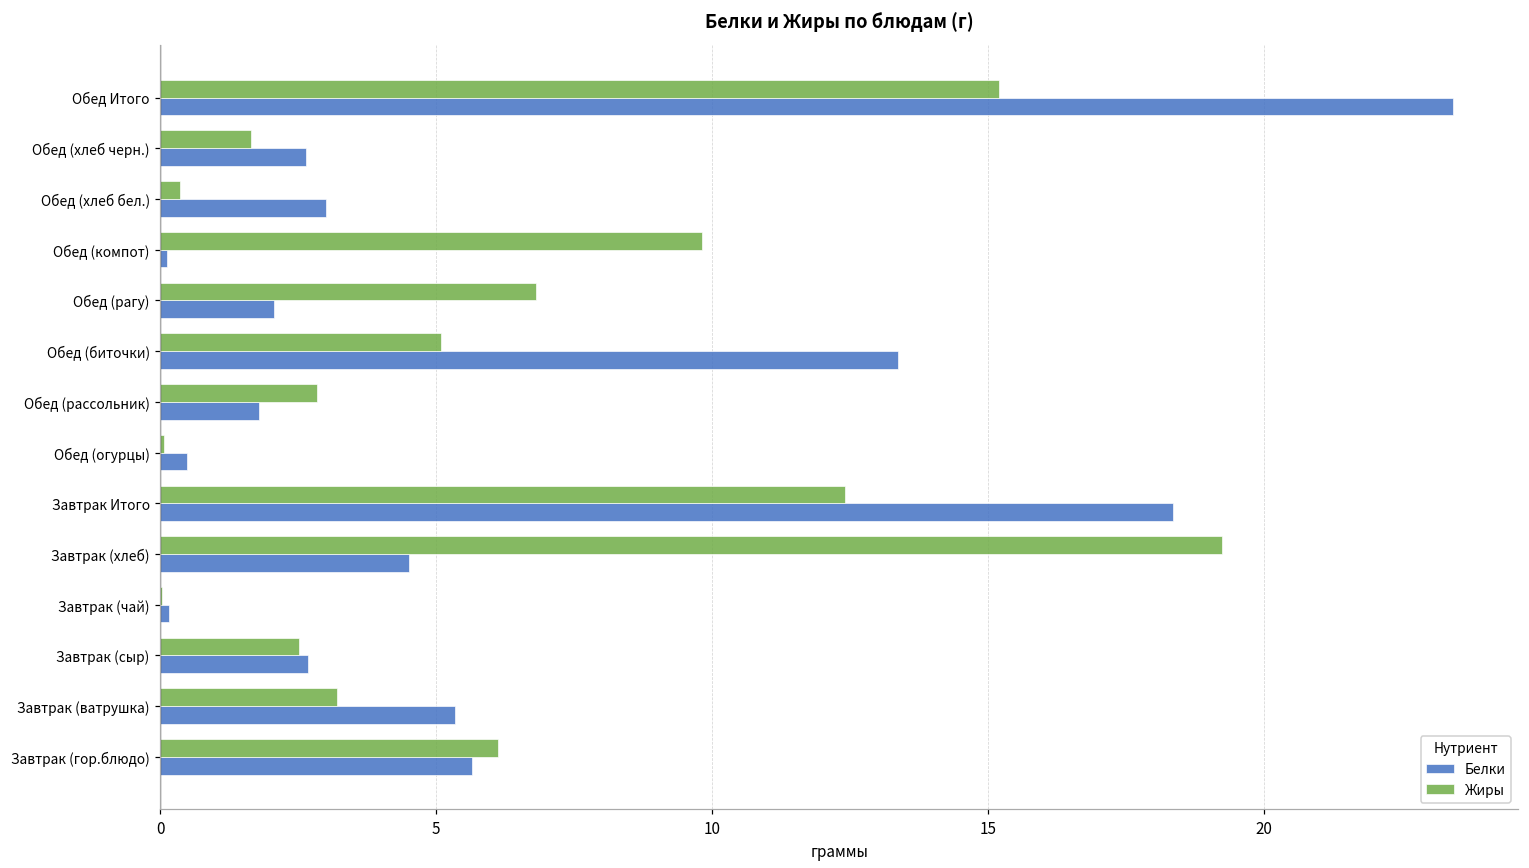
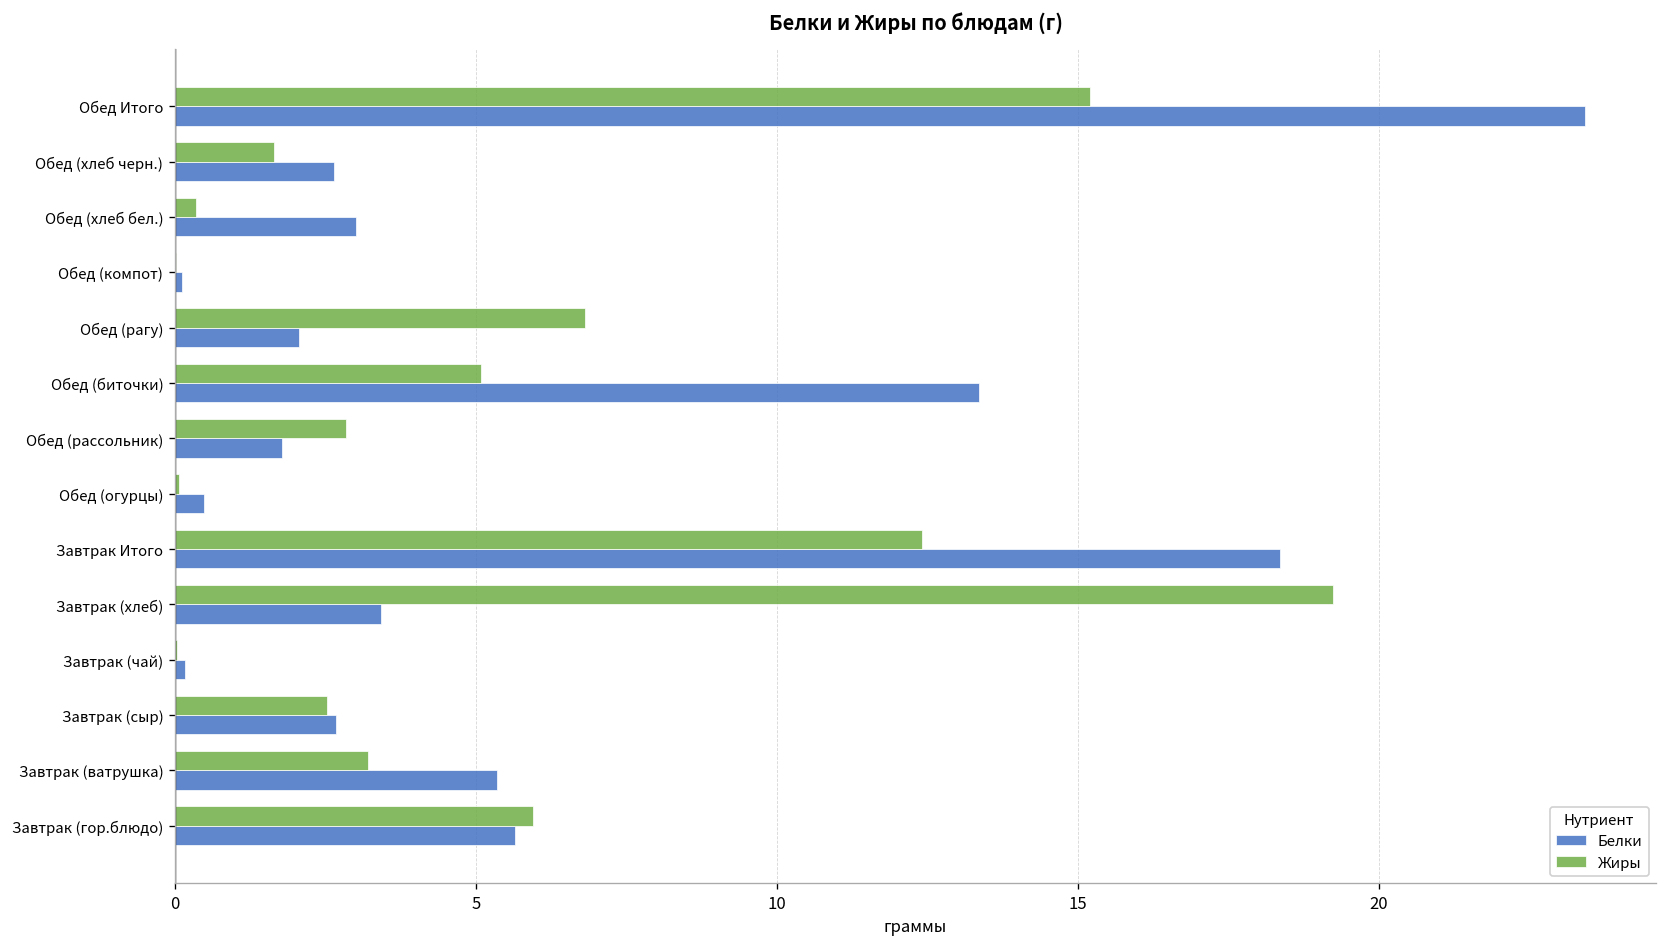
  {
    "Белки": {
      "Обед Итого": 23.4,
      "Обед (хлеб черн.)": 2.6,
      "Обед (хлеб бел.)": 3.0,
      "Обед (компот)": 0.1,
      "Обед (рагу)": 2.1,
      "Обед (биточки)": 13.4,
      "Обед (рассольник)": 1.8,
      "Обед (огурцы)": 0.5,
      "Завтрак Итого": 18.4,
-     "Завтрак (хлеб)": 4.5,
+     "Завтрак (хлеб)": 3.4,
      "Завтрак (чай)": 0.2,
      "Завтрак (сыр)": 2.7,
      "Завтрак (ватрушка)": 5.3,
      "Завтрак (гор.блюдо)": 5.7
    },
    "Жиры": {
      "Обед Итого": 15.2,
      "Обед (хлеб черн.)": 1.7,
      "Обед (хлеб бел.)": 0.4,
-     "Обед (компот)": 9.8,
+     "Обед (компот)": 0.0,
      "Обед (рагу)": 6.8,
      "Обед (биточки)": 5.1,
      "Обед (рассольник)": 2.8,
      "Обед (огурцы)": 0.1,
      "Завтрак Итого": 12.4,
      "Завтрак (хлеб)": 19.2,
      "Завтрак (сыр)": 2.5,
      "Завтрак (ватрушка)": 3.2,
-     "Завтрак (гор.блюдо)": 6.1
+     "Завтрак (гор.блюдо)": 6.0
    }
  }
